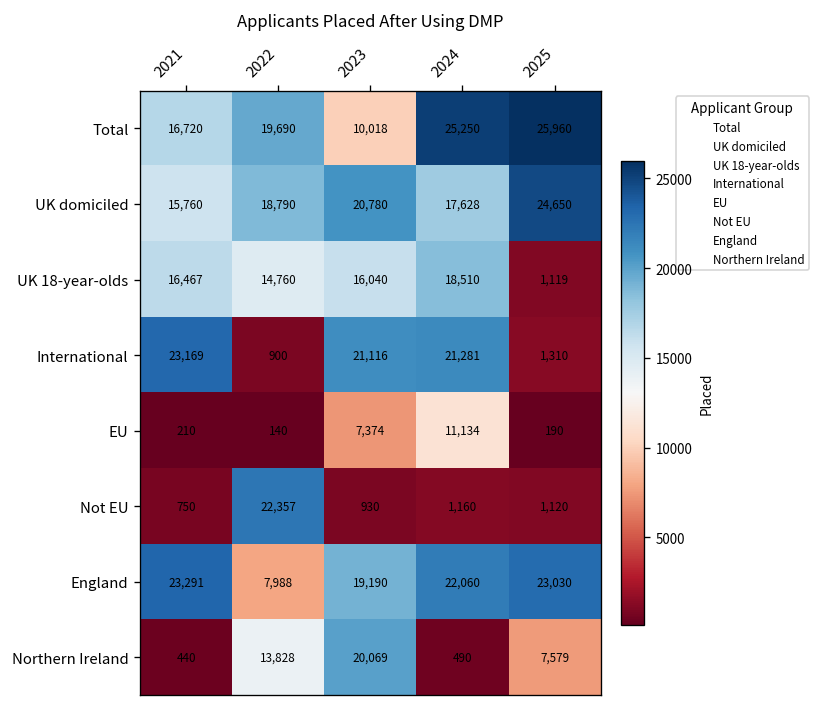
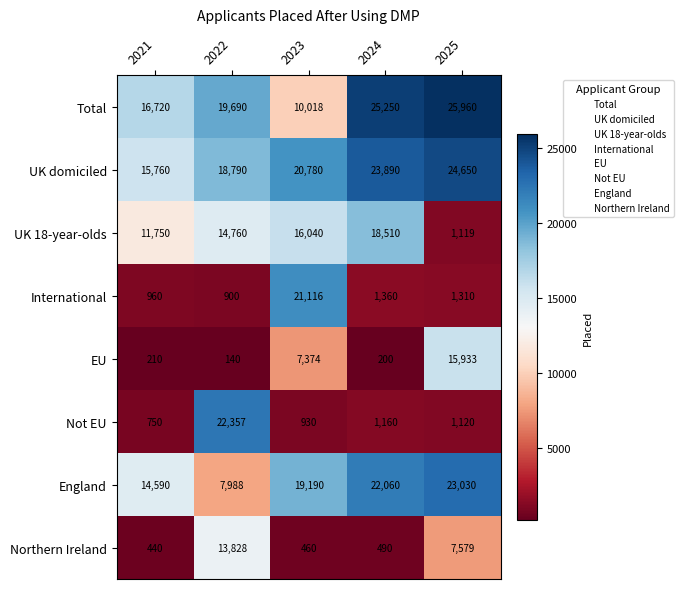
  {
    "Total": {
      "2021": "16,720",
      "2022": "19,690",
      "2023": "10,018",
      "2024": "25,250",
      "2025": "25,960"
    },
    "UK domiciled": {
      "2021": "15,760",
      "2022": "18,790",
      "2023": "20,780",
-     "2024": "17,628",
+     "2024": "23,890",
      "2025": "24,650"
    },
    "UK 18-year-olds": {
-     "2021": "16,467",
+     "2021": "11,750",
      "2022": "14,760",
      "2023": "16,040",
      "2024": "18,510",
      "2025": "1,119"
    },
    "International": {
-     "2021": "23,169",
+     "2021": "960",
      "2022": "900",
      "2023": "21,116",
-     "2024": "21,281",
+     "2024": "1,360",
      "2025": "1,310"
    },
    "EU": {
      "2021": "210",
      "2022": "140",
      "2023": "7,374",
-     "2024": "11,134",
-     "2025": "190"
+     "2024": "200",
+     "2025": "15,933"
    },
    "Not EU": {
      "2021": "750",
      "2022": "22,357",
      "2023": "930",
      "2024": "1,160",
      "2025": "1,120"
    },
    "England": {
-     "2021": "23,291",
+     "2021": "14,590",
      "2022": "7,988",
      "2023": "19,190",
      "2024": "22,060",
      "2025": "23,030"
    },
    "Northern Ireland": {
      "2021": "440",
      "2022": "13,828",
-     "2023": "20,069",
+     "2023": "460",
      "2024": "490",
      "2025": "7,579"
    }
  }
